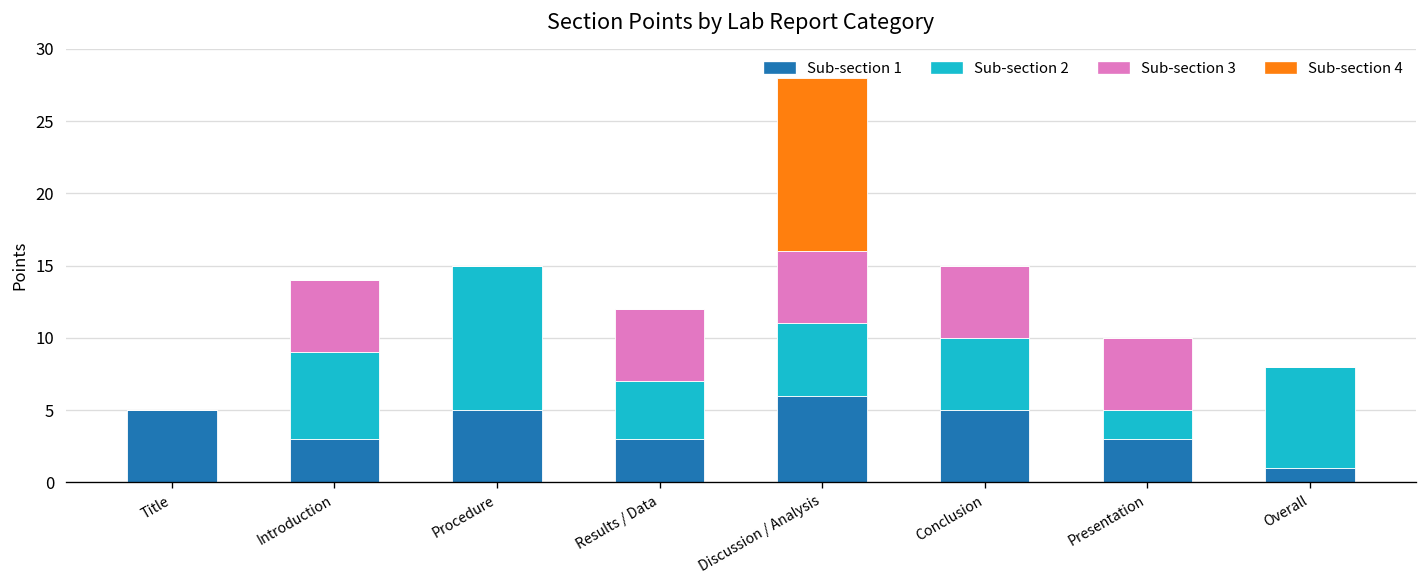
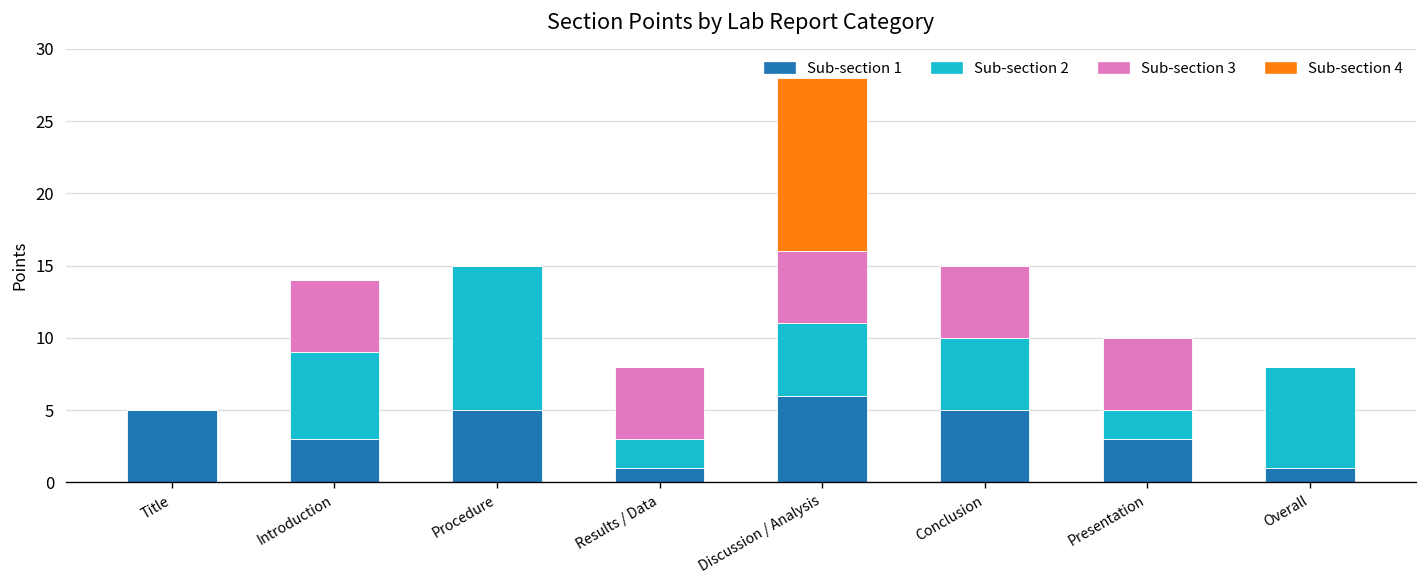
  {
    "Sub-section 1": {
      "Title": 5,
      "Introduction": 3,
      "Procedure": 5,
-     "Results / Data": 3,
+     "Results / Data": 1,
      "Discussion / Analysis": 6,
      "Conclusion": 5,
      "Presentation": 3,
      "Overall": 1
    },
    "Sub-section 2": {
      "Title": 0,
      "Introduction": 6,
      "Procedure": 10,
-     "Results / Data": 4,
+     "Results / Data": 2,
      "Discussion / Analysis": 5,
      "Conclusion": 5,
      "Presentation": 2,
      "Overall": 7
    },
    "Sub-section 3": {
      "Title": 0,
      "Introduction": 5,
      "Procedure": 0,
      "Results / Data": 5,
      "Discussion / Analysis": 5,
      "Conclusion": 5,
      "Presentation": 5,
      "Overall": 0
    },
    "Sub-section 4": {
      "Title": 0,
      "Introduction": 0,
      "Procedure": 0,
      "Results / Data": 0,
      "Discussion / Analysis": 12,
      "Conclusion": 0,
      "Presentation": 0,
      "Overall": 0
    }
  }
